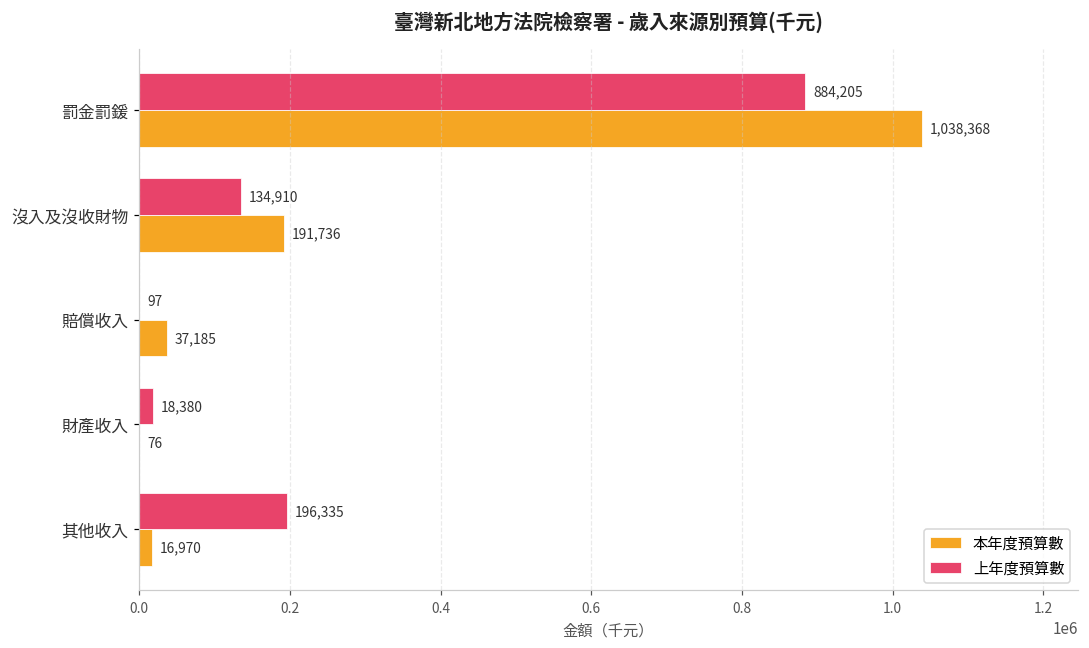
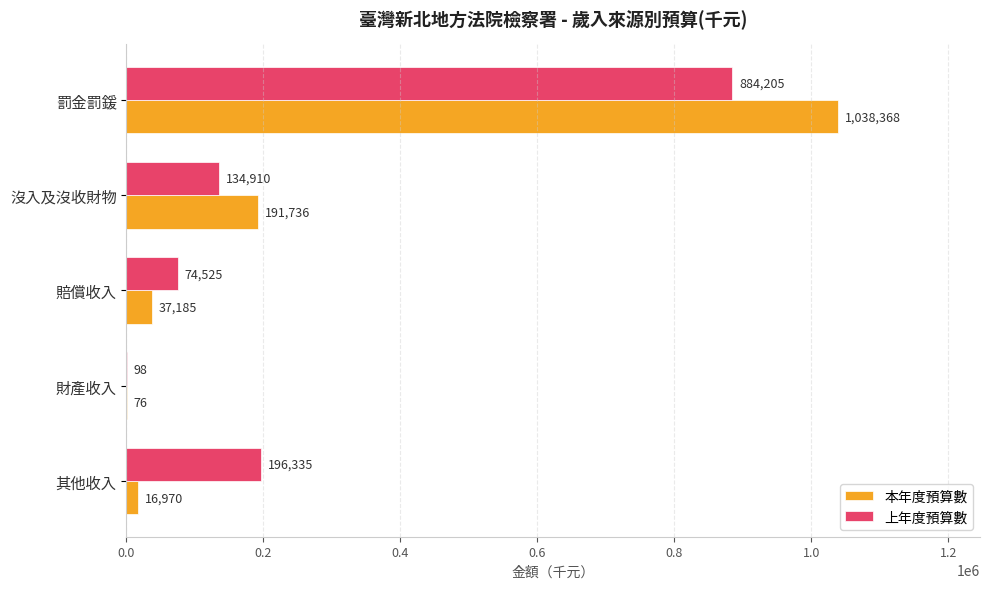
  {
    "本年度預算數": {
      "罰金罰鍰": "1,038,368",
      "沒入及沒收財物": "191,736",
      "賠償收入": "37,185",
      "財產收入": "76",
      "其他收入": "16,970"
    },
    "上年度預算數": {
      "罰金罰鍰": "884,205",
      "沒入及沒收財物": "134,910",
-     "賠償收入": "97",
-     "財產收入": "18,380",
+     "賠償收入": "74,525",
+     "財產收入": "98",
      "其他收入": "196,335"
    }
  }
